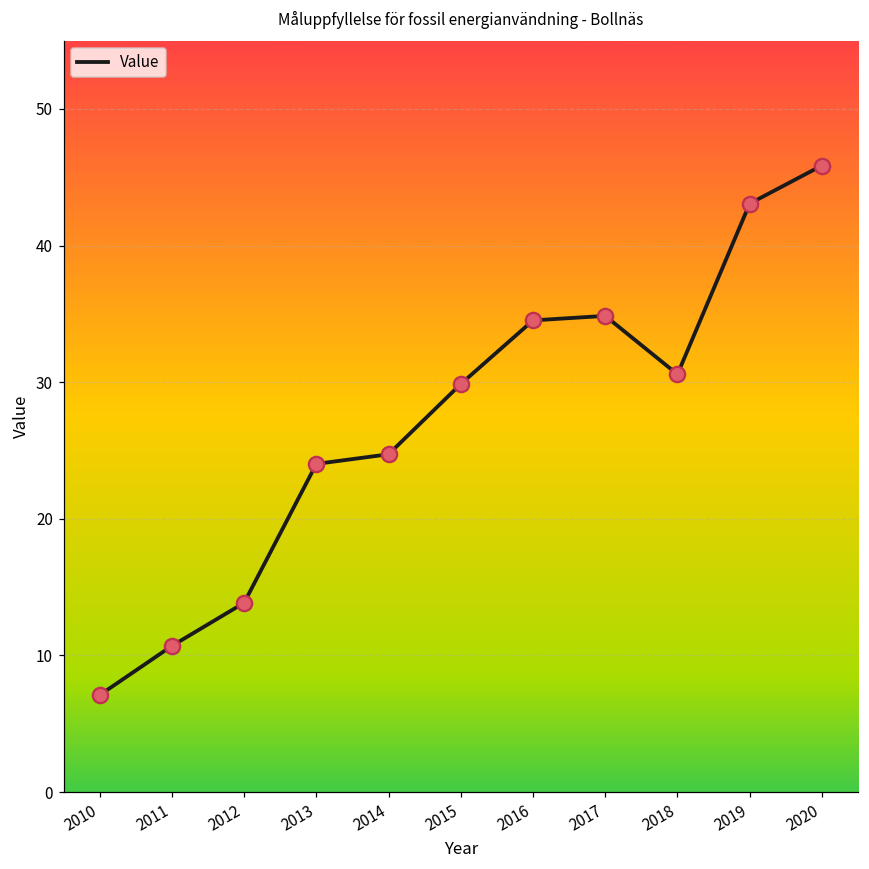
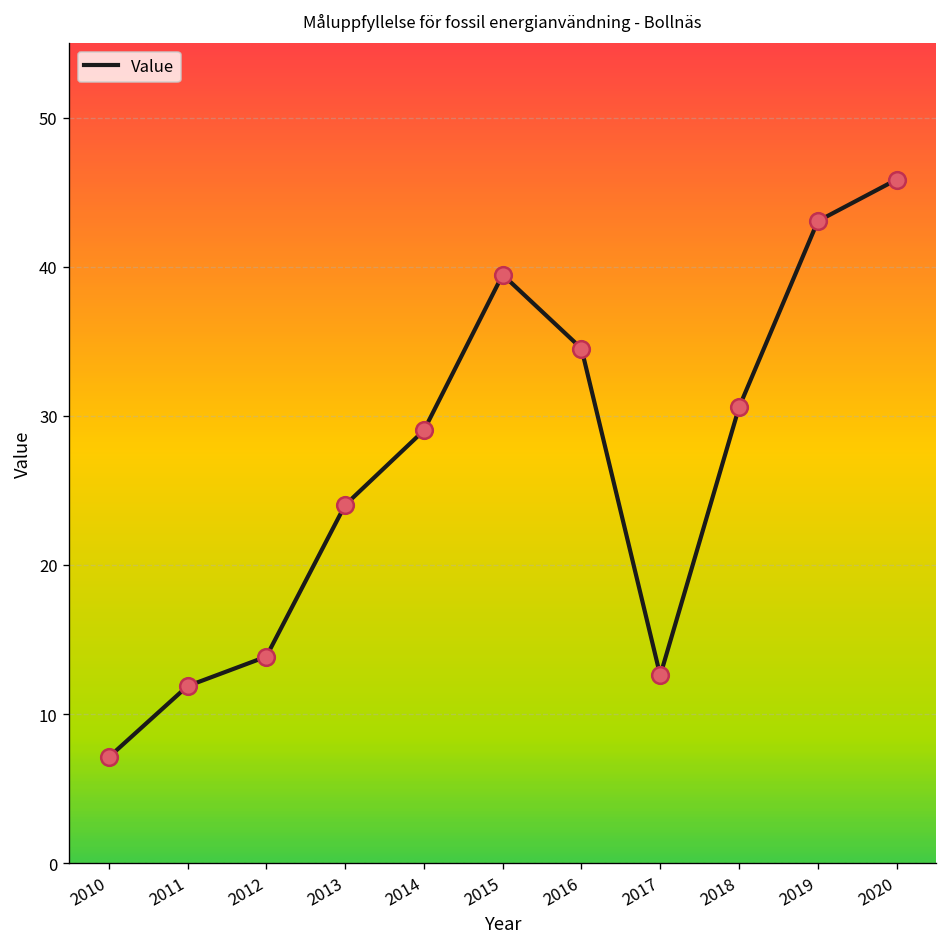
  {
    "2010": 7.1,
-   "2011": 10.7,
+   "2011": 11.9,
    "2012": 13.9,
    "2013": 24.0,
-   "2014": 24.7,
-   "2015": 29.9,
+   "2014": 29.0,
+   "2015": 39.5,
    "2016": 34.5,
-   "2017": 34.9,
+   "2017": 12.6,
    "2018": 30.6,
    "2019": 43.1,
    "2020": 45.9
  }
